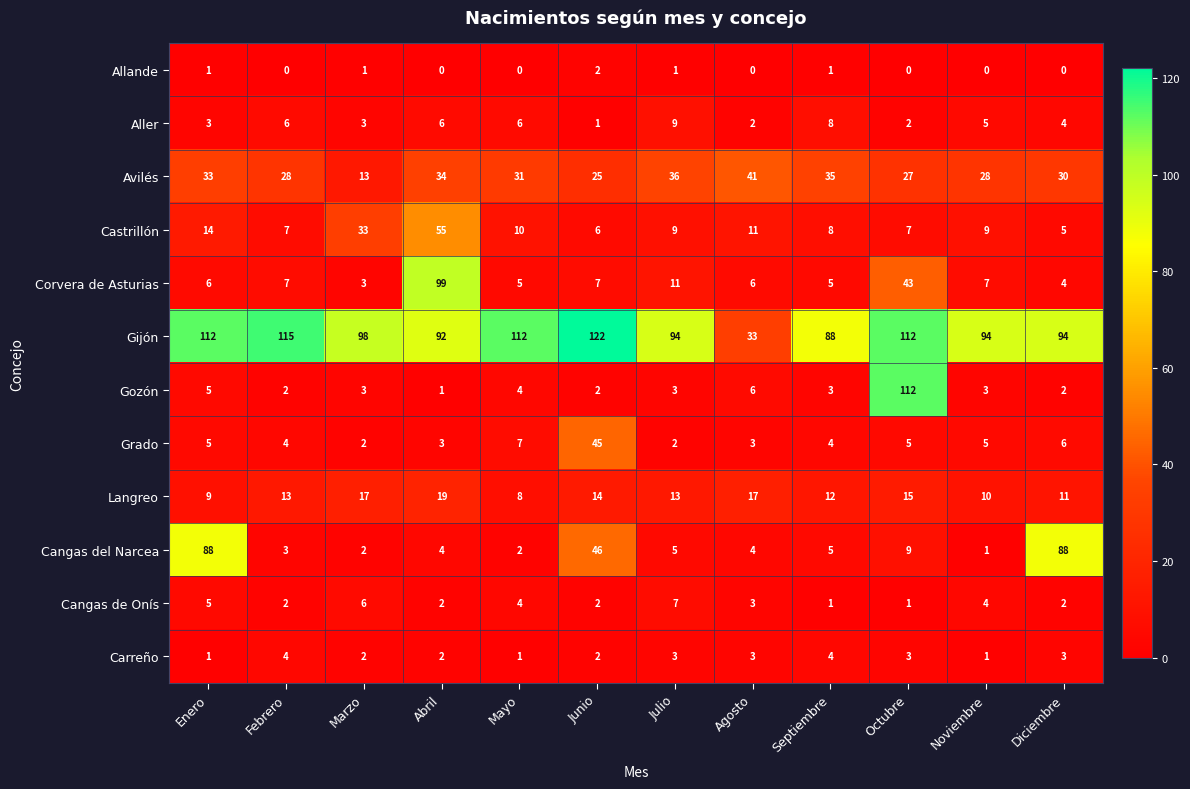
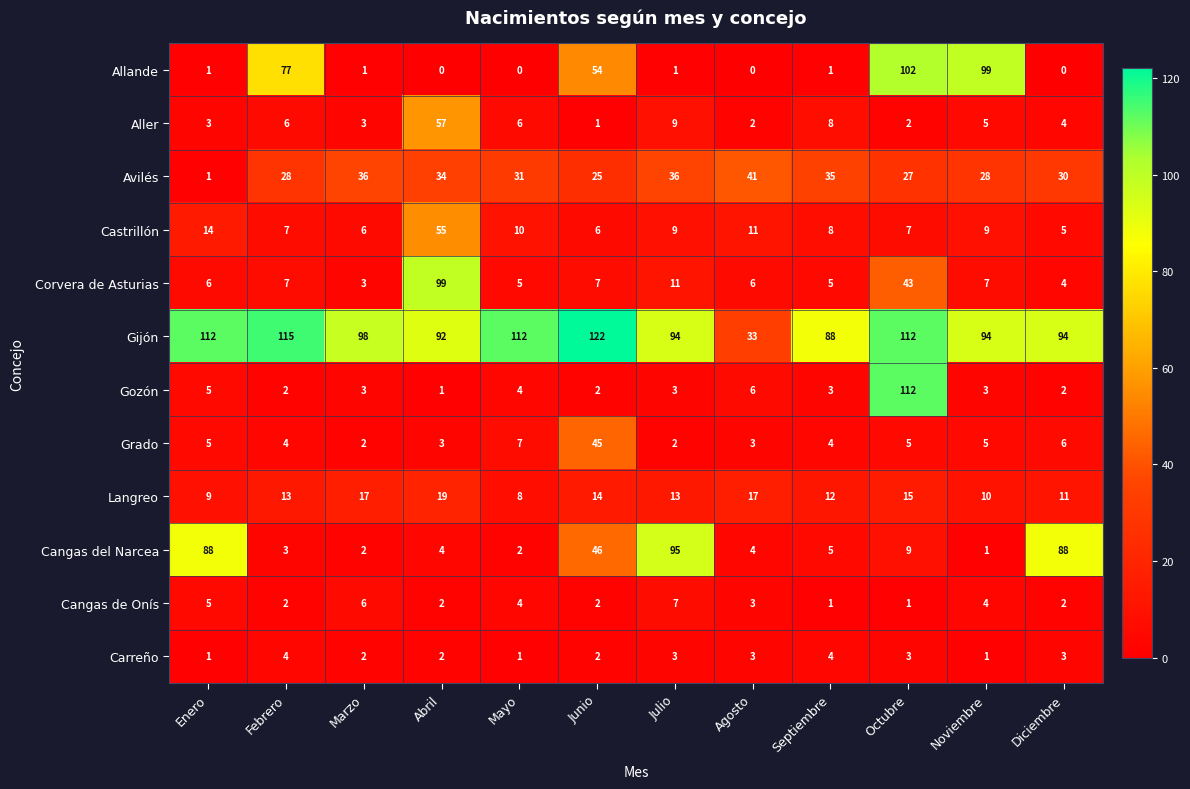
  {
    "Allande": {
      "Enero": 1,
-     "Febrero": 0,
+     "Febrero": 77,
      "Marzo": 1,
      "Abril": 0,
      "Mayo": 0,
-     "Junio": 2,
+     "Junio": 54,
      "Julio": 1,
      "Agosto": 0,
      "Septiembre": 1,
-     "Octubre": 0,
-     "Noviembre": 0,
+     "Octubre": 102,
+     "Noviembre": 99,
      "Diciembre": 0
    },
    "Aller": {
      "Enero": 3,
      "Febrero": 6,
      "Marzo": 3,
-     "Abril": 6,
+     "Abril": 57,
      "Mayo": 6,
      "Junio": 1,
      "Julio": 9,
      "Agosto": 2,
      "Septiembre": 8,
      "Octubre": 2,
      "Noviembre": 5,
      "Diciembre": 4
    },
    "Avilés": {
-     "Enero": 33,
+     "Enero": 1,
      "Febrero": 28,
-     "Marzo": 13,
+     "Marzo": 36,
      "Abril": 34,
      "Mayo": 31,
      "Junio": 25,
      "Julio": 36,
      "Agosto": 41,
      "Septiembre": 35,
      "Octubre": 27,
      "Noviembre": 28,
      "Diciembre": 30
    },
    "Castrillón": {
      "Enero": 14,
      "Febrero": 7,
-     "Marzo": 33,
+     "Marzo": 6,
      "Abril": 55,
      "Mayo": 10,
      "Junio": 6,
      "Julio": 9,
      "Agosto": 11,
      "Septiembre": 8,
      "Octubre": 7,
      "Noviembre": 9,
      "Diciembre": 5
    },
    "Corvera de Asturias": {
      "Enero": 6,
      "Febrero": 7,
      "Marzo": 3,
      "Abril": 99,
      "Mayo": 5,
      "Junio": 7,
      "Julio": 11,
      "Agosto": 6,
      "Septiembre": 5,
      "Octubre": 43,
      "Noviembre": 7,
      "Diciembre": 4
    },
    "Gijón": {
      "Enero": 112,
      "Febrero": 115,
      "Marzo": 98,
      "Abril": 92,
      "Mayo": 112,
      "Junio": 122,
      "Julio": 94,
      "Agosto": 33,
      "Septiembre": 88,
      "Octubre": 112,
      "Noviembre": 94,
      "Diciembre": 94
    },
    "Gozón": {
      "Enero": 5,
      "Febrero": 2,
      "Marzo": 3,
      "Abril": 1,
      "Mayo": 4,
      "Junio": 2,
      "Julio": 3,
      "Agosto": 6,
      "Septiembre": 3,
      "Octubre": 112,
      "Noviembre": 3,
      "Diciembre": 2
    },
    "Grado": {
      "Enero": 5,
      "Febrero": 4,
      "Marzo": 2,
      "Abril": 3,
      "Mayo": 7,
      "Junio": 45,
      "Julio": 2,
      "Agosto": 3,
      "Septiembre": 4,
      "Octubre": 5,
      "Noviembre": 5,
      "Diciembre": 6
    },
    "Langreo": {
      "Enero": 9,
      "Febrero": 13,
      "Marzo": 17,
      "Abril": 19,
      "Mayo": 8,
      "Junio": 14,
      "Julio": 13,
      "Agosto": 17,
      "Septiembre": 12,
      "Octubre": 15,
      "Noviembre": 10,
      "Diciembre": 11
    },
    "Cangas del Narcea": {
      "Enero": 88,
      "Febrero": 3,
      "Marzo": 2,
      "Abril": 4,
      "Mayo": 2,
      "Junio": 46,
-     "Julio": 5,
+     "Julio": 95,
      "Agosto": 4,
      "Septiembre": 5,
      "Octubre": 9,
      "Noviembre": 1,
      "Diciembre": 88
    },
    "Cangas de Onís": {
      "Enero": 5,
      "Febrero": 2,
      "Marzo": 6,
      "Abril": 2,
      "Mayo": 4,
      "Junio": 2,
      "Julio": 7,
      "Agosto": 3,
      "Septiembre": 1,
      "Octubre": 1,
      "Noviembre": 4,
      "Diciembre": 2
    },
    "Carreño": {
      "Enero": 1,
      "Febrero": 4,
      "Marzo": 2,
      "Abril": 2,
      "Mayo": 1,
      "Junio": 2,
      "Julio": 3,
      "Agosto": 3,
      "Septiembre": 4,
      "Octubre": 3,
      "Noviembre": 1,
      "Diciembre": 3
    }
  }
